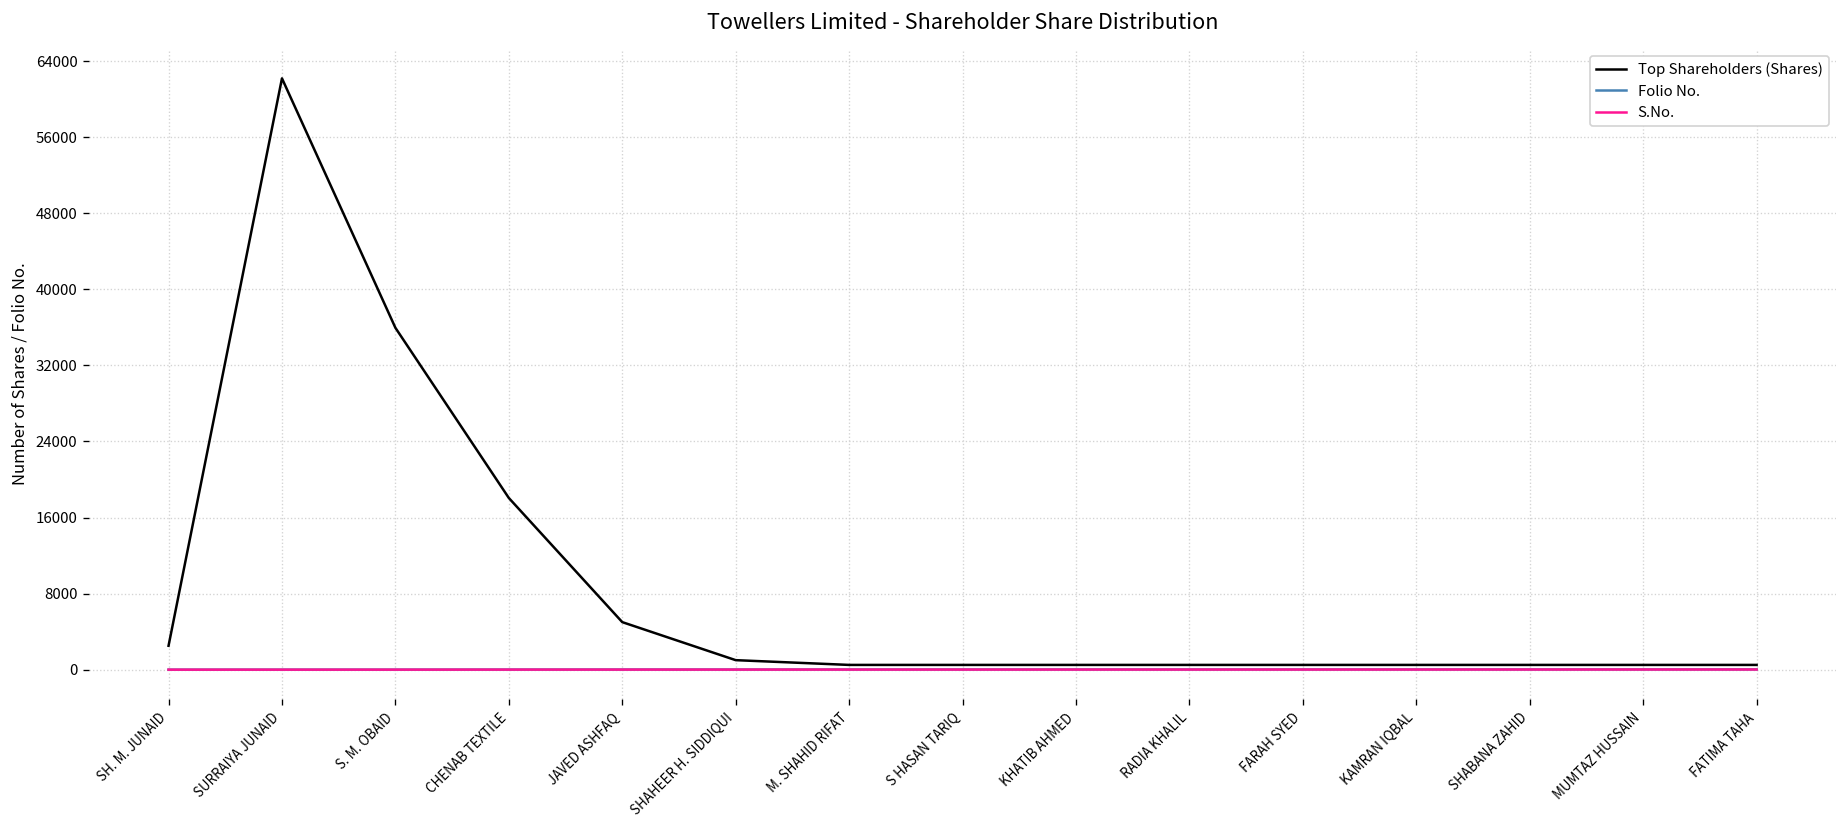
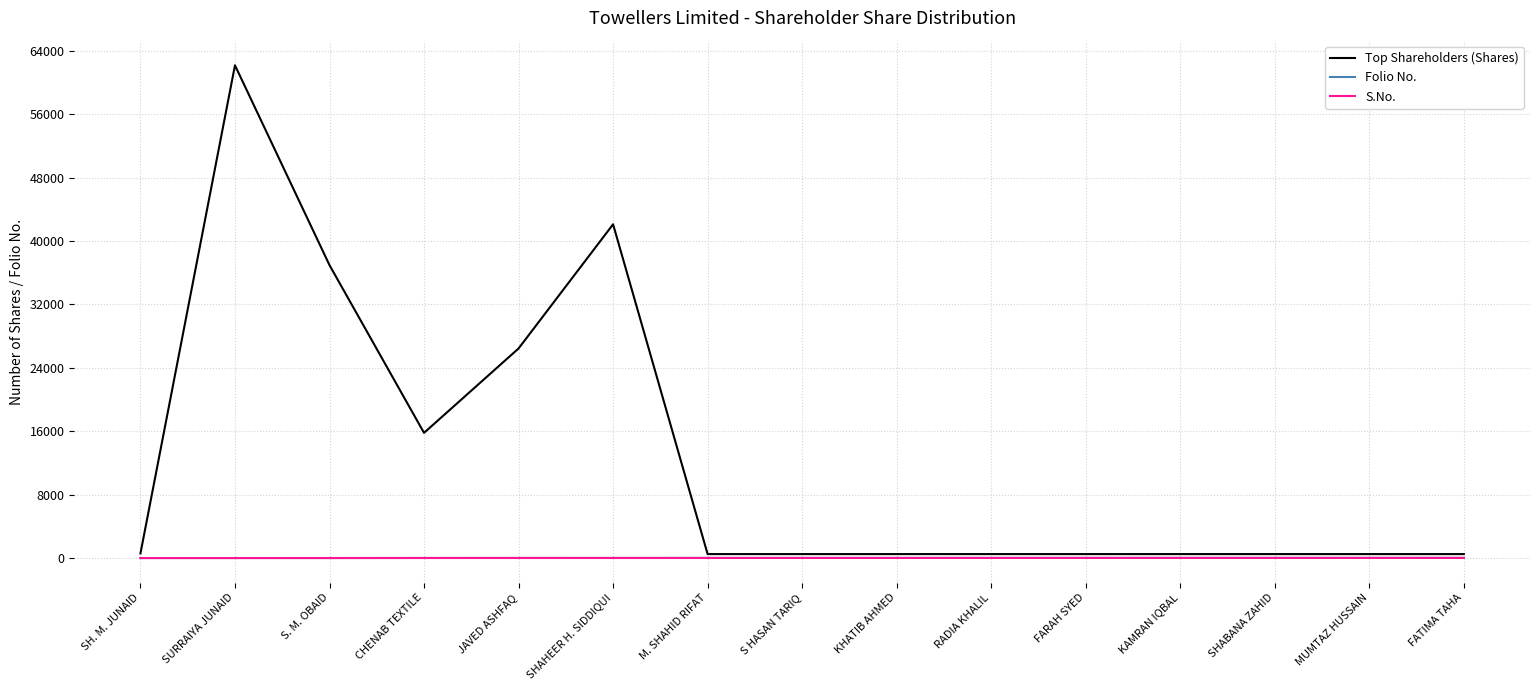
  {
    "Top Shareholders (Shares)": {
-     "SH. M. JUNAID": 3000,
+     "SH. M. JUNAID": 1000,
      "SURRAIYA JUNAID": 62000,
-     "S. M. OBAID": 36000,
-     "CHENAB TEXTILE": 18000,
-     "JAVED ASHFAQ": 5000,
-     "SHAHEER H. SIDDIQUI": 1000,
+     "S. M. OBAID": 37000,
+     "CHENAB TEXTILE": 16000,
+     "JAVED ASHFAQ": 26000,
+     "SHAHEER H. SIDDIQUI": 42000,
      "M. SHAHID RIFAT": 1000,
      "S HASAN TARIQ": 1000,
      "KHATIB AHMED": 1000,
      "RADIA KHALIL": 1000,
      "FARAH SYED": 1000,
      "KAMRAN IQBAL": 1000,
      "SHABANA ZAHID": 1000,
      "MUMTAZ HUSSAIN": 1000,
      "FATIMA TAHA": 1000
    },
    "S.No.": {
      "SH. M. JUNAID": 0,
      "SURRAIYA JUNAID": 0,
      "S. M. OBAID": 0,
      "CHENAB TEXTILE": 0,
      "JAVED ASHFAQ": 0,
      "SHAHEER H. SIDDIQUI": 0,
      "M. SHAHID RIFAT": 0,
      "S HASAN TARIQ": 0,
      "KHATIB AHMED": 0,
      "RADIA KHALIL": 0,
      "FARAH SYED": 0,
      "KAMRAN IQBAL": 0,
      "SHABANA ZAHID": 0,
      "MUMTAZ HUSSAIN": 0,
      "FATIMA TAHA": 0
    }
  }
